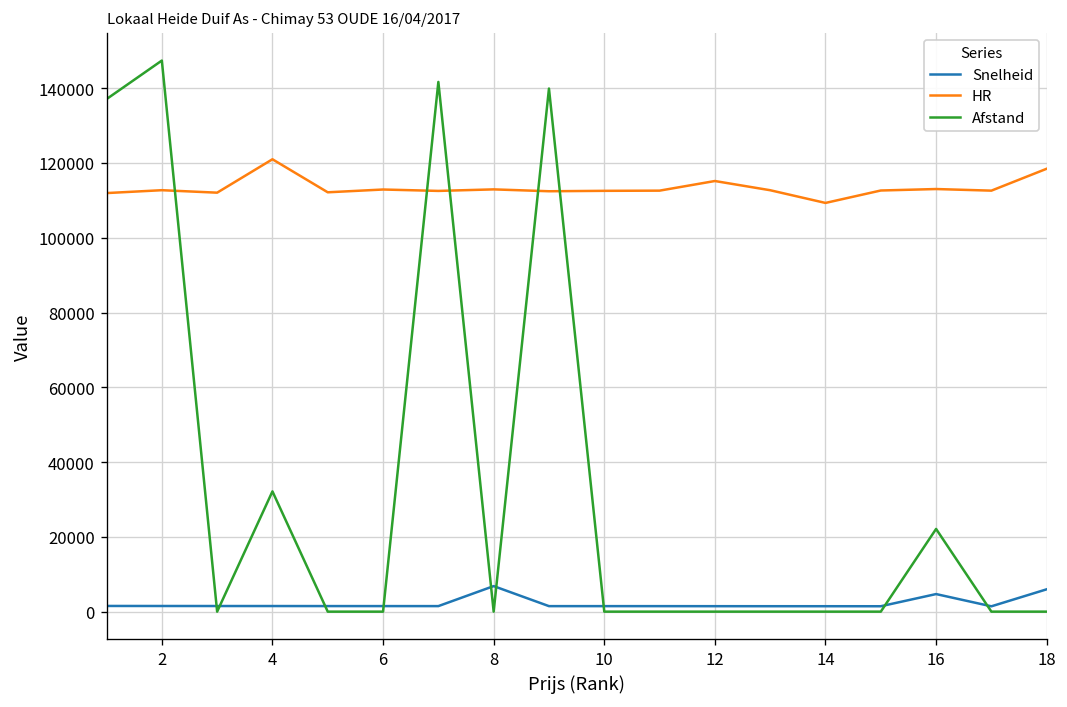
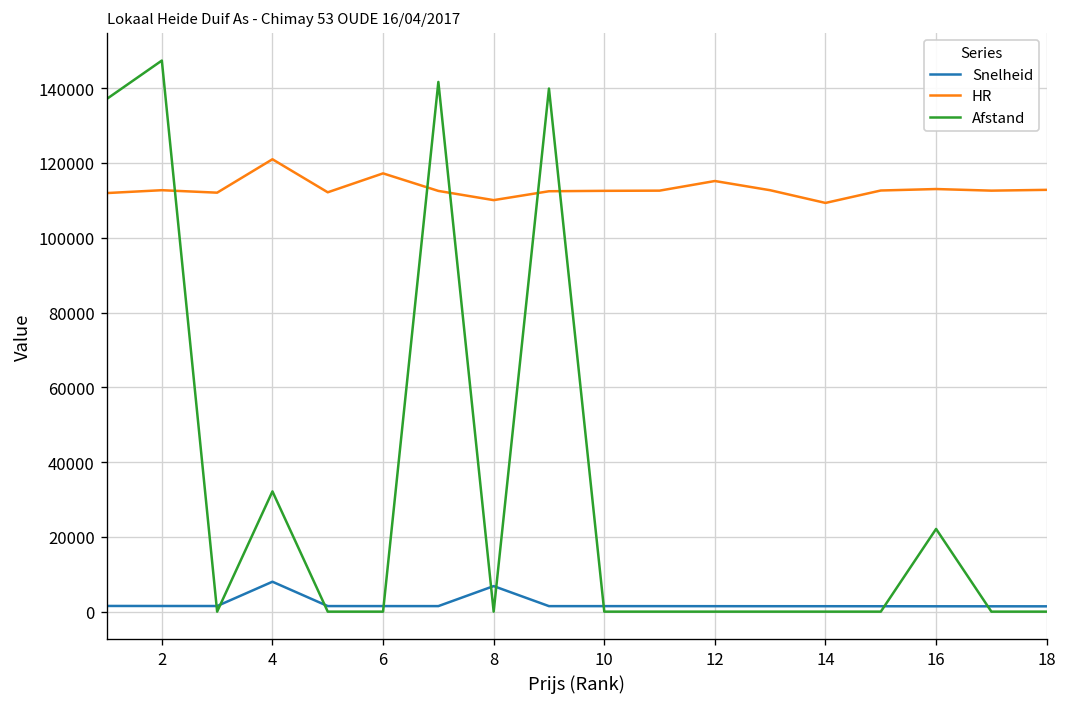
  {
    "Snelheid": {
      "2": 2000,
-     "4": 2000,
+     "4": 8000,
      "6": 1000,
      "8": 7000,
      "10": 1000,
      "12": 1000,
      "14": 1000,
-     "16": 5000,
-     "18": 6000
+     "16": 1000,
+     "18": 1000
    },
    "HR": {
      "2": 113000,
      "4": 121000,
-     "6": 113000,
-     "8": 113000,
+     "6": 117000,
+     "8": 110000,
      "10": 113000,
      "12": 115000,
      "14": 109000,
      "16": 113000,
-     "18": 118000
+     "18": 113000
    },
    "Afstand": {
      "2": 147000,
      "4": 32000,
      "6": 0,
      "8": 0,
      "10": 0,
      "12": 0,
      "14": 0,
      "16": 22000,
      "18": 0
    }
  }
